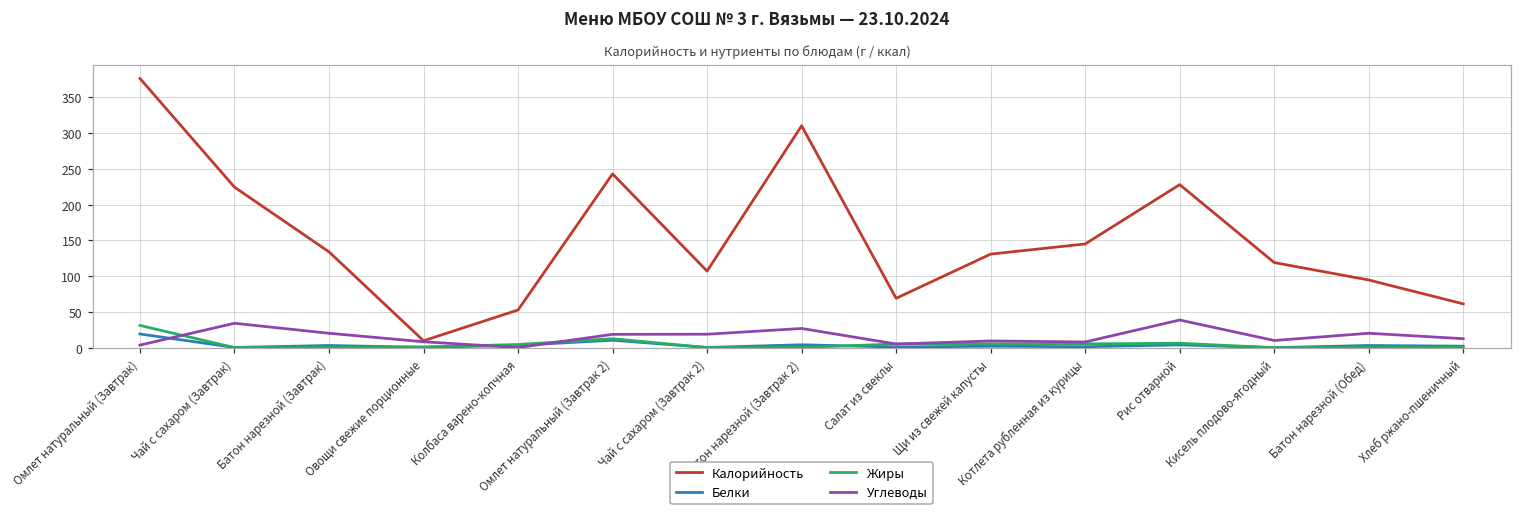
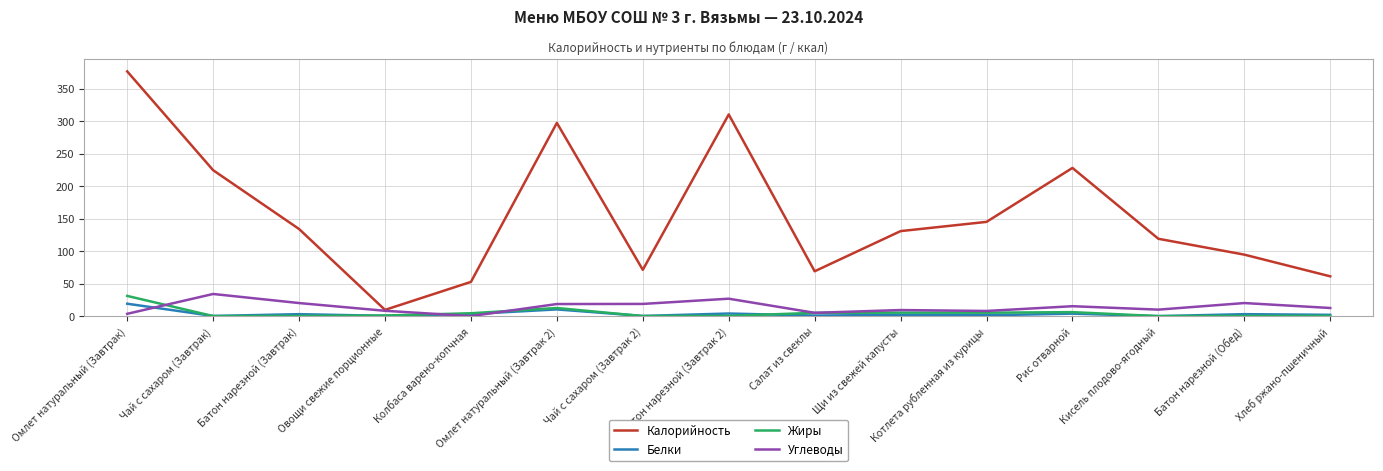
  {
    "Калорийность": {
      "Омлет натуральный (Завтрак)": 380,
      "Чай с сахаром (Завтрак)": 220,
      "Батон нарезной (Завтрак)": 130,
      "Колбаса варено-копчная": 50,
-     "Омлет натуральный (Завтрак 2)": 240,
-     "Чай с сахаром (Завтрак 2)": 110,
+     "Омлет натуральный (Завтрак 2)": 300,
+     "Чай с сахаром (Завтрак 2)": 70,
      "Батон нарезной (Завтрак 2)": 310,
      "Салат из свеклы": 70,
      "Щи из свежей капусты": 130,
      "Котлета рубленная из курицы": 150,
      "Рис отварной": 230,
      "Кисель плодово-ягодный": 120,
      "Батон нарезной (Обед)": 90,
      "Хлеб ржано-пшеничный": 60
    },
    "Белки": {
      "Омлет натуральный (Завтрак)": 20,
      "Салат из свеклы": 0,
      "Котлета рубленная из курицы": 0
    },
    "Жиры": {
      "Омлет натуральный (Завтрак)": 30
    },
    "Углеводы": {
      "Омлет натуральный (Завтрак)": 0,
      "Чай с сахаром (Завтрак)": 30,
      "Батон нарезной (Завтрак)": 20,
      "Омлет натуральный (Завтрак 2)": 20,
      "Чай с сахаром (Завтрак 2)": 20,
      "Батон нарезной (Завтрак 2)": 30,
      "Щи из свежей капусты": 10,
-     "Рис отварной": 40,
+     "Рис отварной": 20,
      "Кисель плодово-ягодный": 10,
      "Батон нарезной (Обед)": 20,
      "Хлеб ржано-пшеничный": 10
    }
  }
